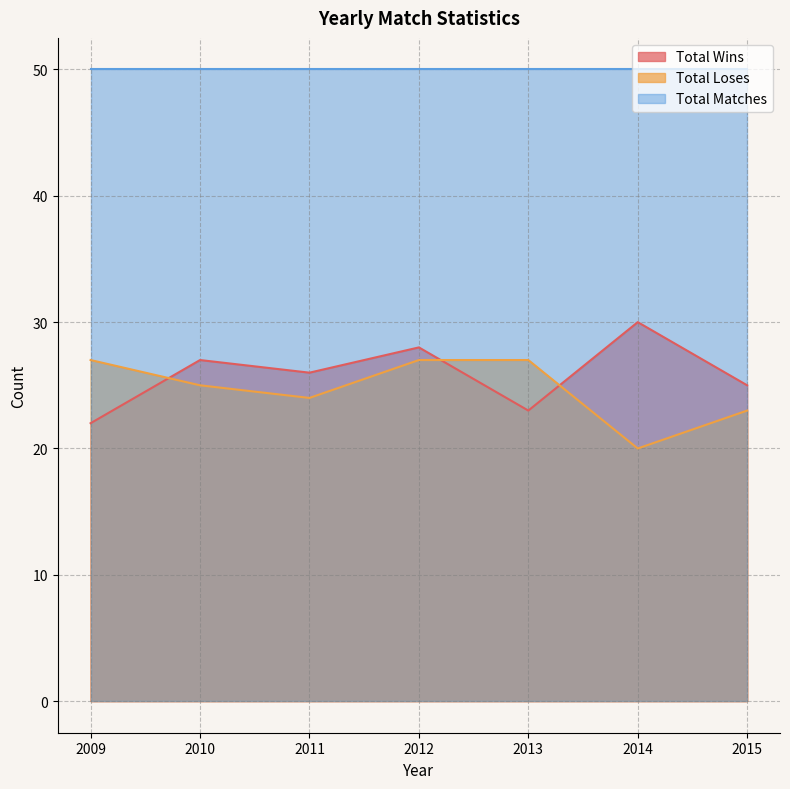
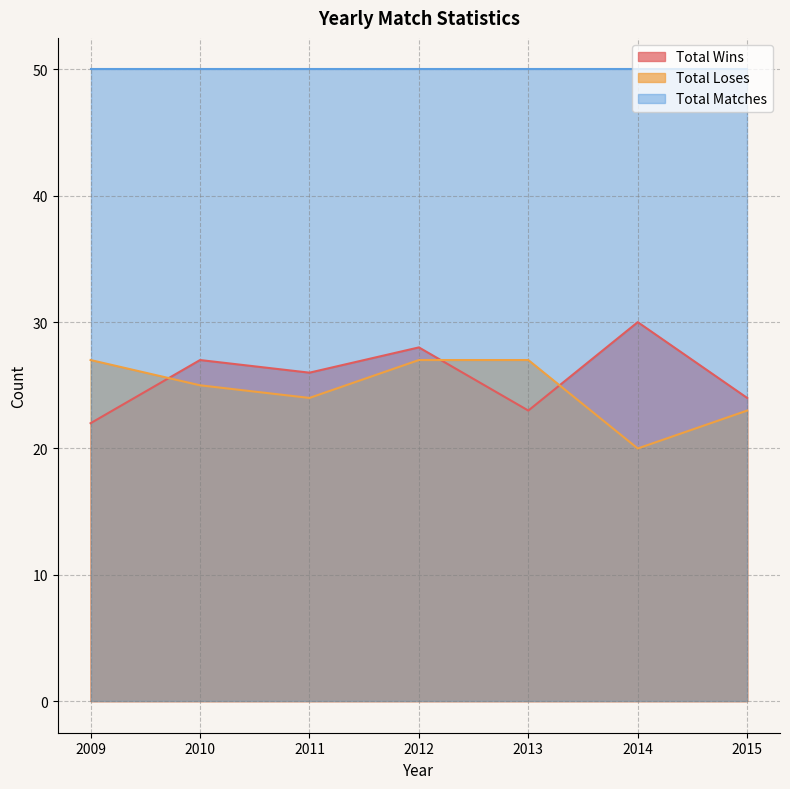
  {
    "Total Wins": {
      "2009": 22,
      "2010": 27,
      "2011": 26,
      "2012": 28,
      "2013": 23,
      "2014": 30,
-     "2015": 25
+     "2015": 24
    },
    "Total Loses": {
      "2009": 27,
      "2010": 25,
      "2011": 24,
      "2012": 27,
      "2013": 27,
      "2014": 20,
      "2015": 23
    },
    "Total Matches": {
      "2009": 50,
      "2010": 50,
      "2011": 50,
      "2012": 50,
      "2013": 50
    }
  }
